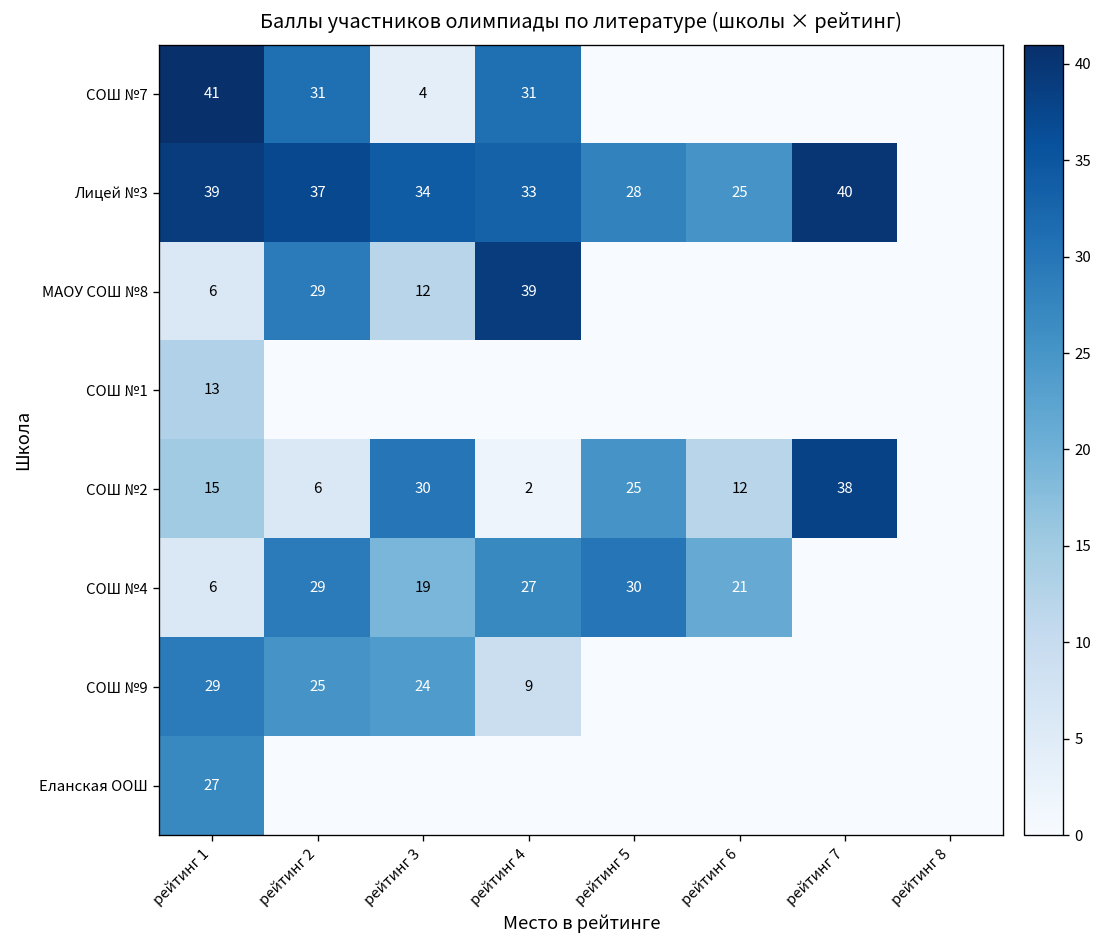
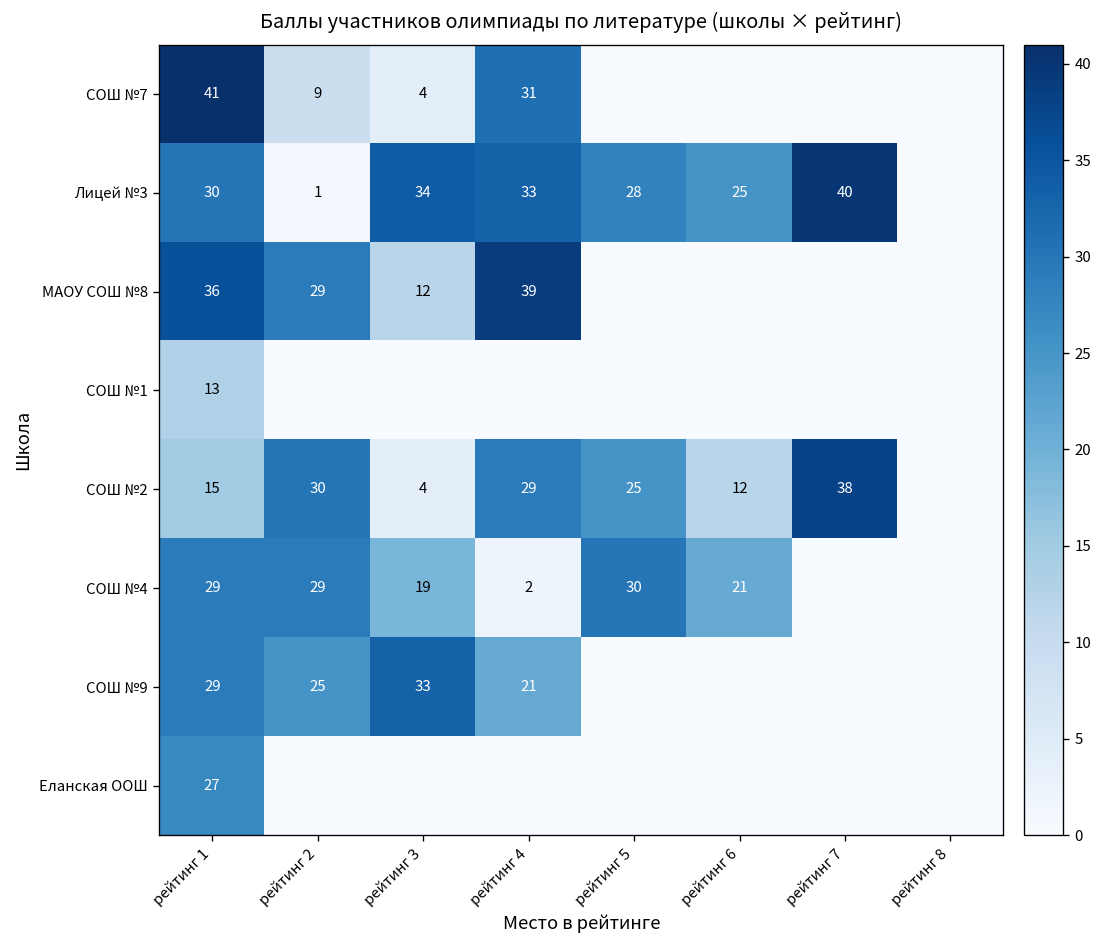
  {
    "СОШ №7": {
      "рейтинг 1": 41,
-     "рейтинг 2": 31,
+     "рейтинг 2": 9,
      "рейтинг 3": 4,
      "рейтинг 4": 31
    },
    "Лицей №3": {
-     "рейтинг 1": 39,
-     "рейтинг 2": 37,
+     "рейтинг 1": 30,
+     "рейтинг 2": 1,
      "рейтинг 3": 34,
      "рейтинг 4": 33,
      "рейтинг 5": 28,
      "рейтинг 6": 25,
      "рейтинг 7": 40
    },
    "МАОУ СОШ №8": {
-     "рейтинг 1": 6,
+     "рейтинг 1": 36,
      "рейтинг 2": 29,
      "рейтинг 3": 12,
      "рейтинг 4": 39
    },
    "СОШ №1": {
      "рейтинг 1": 13
    },
    "СОШ №2": {
      "рейтинг 1": 15,
-     "рейтинг 2": 6,
-     "рейтинг 3": 30,
-     "рейтинг 4": 2,
+     "рейтинг 2": 30,
+     "рейтинг 3": 4,
+     "рейтинг 4": 29,
      "рейтинг 5": 25,
      "рейтинг 6": 12,
      "рейтинг 7": 38
    },
    "СОШ №4": {
-     "рейтинг 1": 6,
+     "рейтинг 1": 29,
      "рейтинг 2": 29,
      "рейтинг 3": 19,
-     "рейтинг 4": 27,
+     "рейтинг 4": 2,
      "рейтинг 5": 30,
      "рейтинг 6": 21
    },
    "СОШ №9": {
      "рейтинг 1": 29,
      "рейтинг 2": 25,
-     "рейтинг 3": 24,
-     "рейтинг 4": 9
+     "рейтинг 3": 33,
+     "рейтинг 4": 21
    },
    "Еланская ООШ": {
      "рейтинг 1": 27
    }
  }
